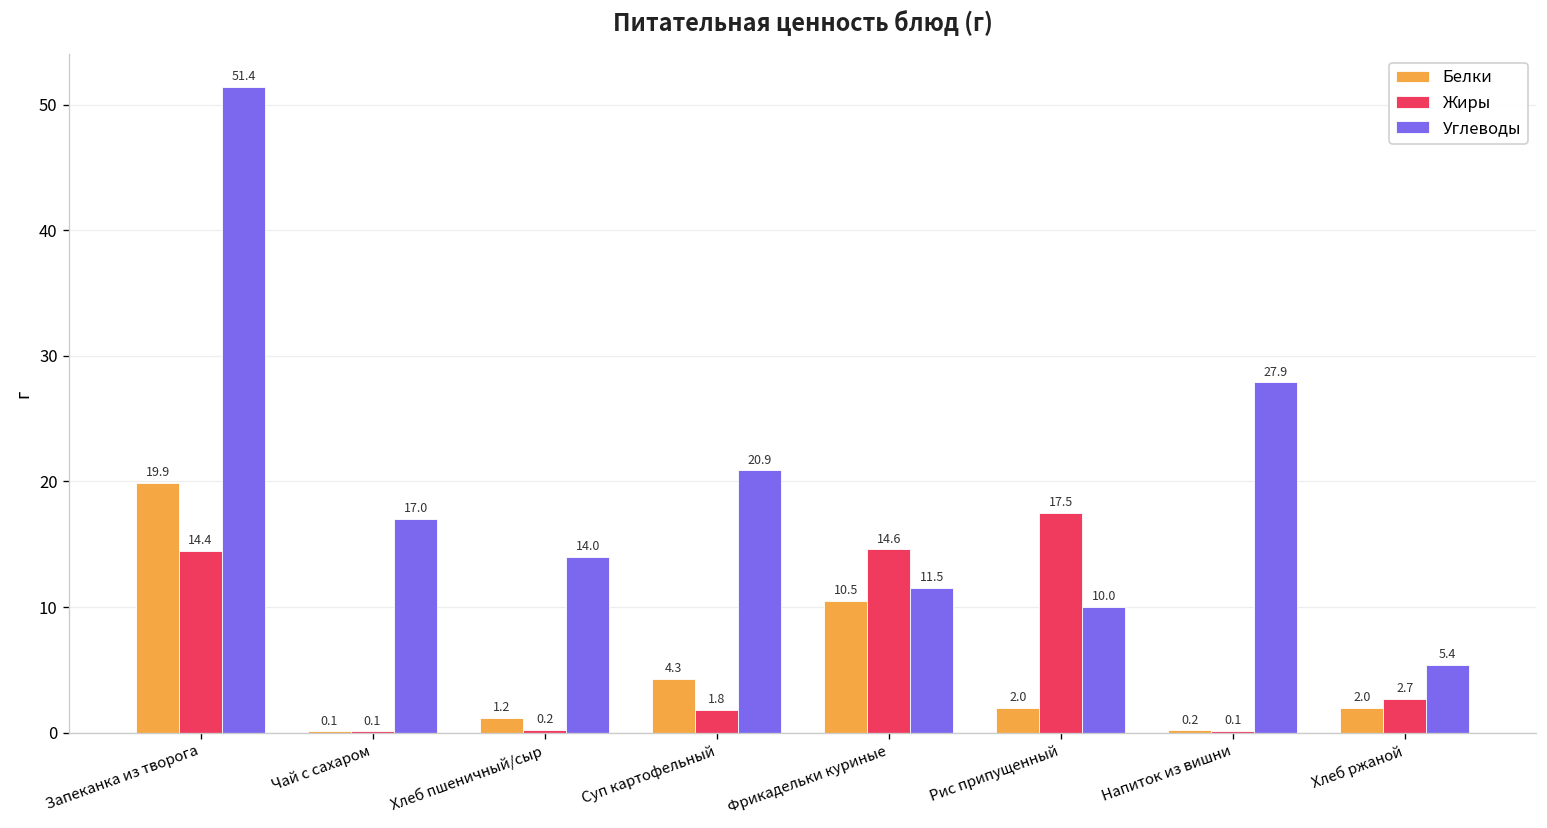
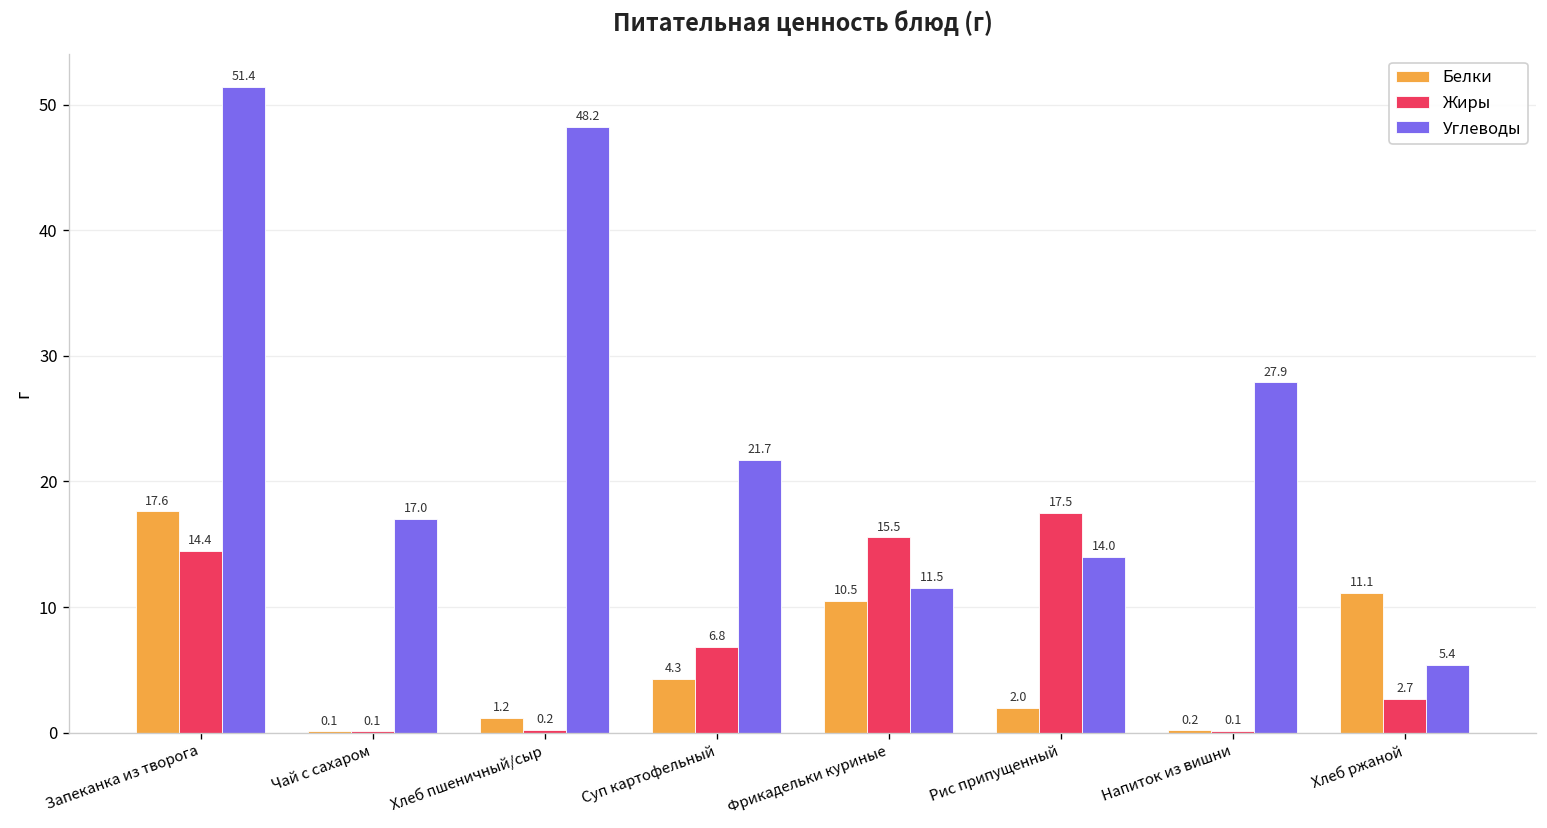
  {
    "Белки": {
-     "Запеканка из творога": 19.9,
+     "Запеканка из творога": 17.6,
      "Чай с сахаром": 0.1,
      "Хлеб пшеничный/сыр": 1.2,
      "Суп картофельный": 4.3,
      "Фрикадельки куриные": 10.5,
      "Рис припущенный": 2.0,
      "Напиток из вишни": 0.2,
-     "Хлеб ржаной": 2.0
+     "Хлеб ржаной": 11.1
    },
    "Жиры": {
      "Запеканка из творога": 14.4,
      "Чай с сахаром": 0.1,
      "Хлеб пшеничный/сыр": 0.2,
-     "Суп картофельный": 1.8,
-     "Фрикадельки куриные": 14.6,
+     "Суп картофельный": 6.8,
+     "Фрикадельки куриные": 15.5,
      "Рис припущенный": 17.5,
      "Напиток из вишни": 0.1,
      "Хлеб ржаной": 2.7
    },
    "Углеводы": {
      "Запеканка из творога": 51.4,
      "Чай с сахаром": 17.0,
-     "Хлеб пшеничный/сыр": 14.0,
-     "Суп картофельный": 20.9,
+     "Хлеб пшеничный/сыр": 48.2,
+     "Суп картофельный": 21.7,
      "Фрикадельки куриные": 11.5,
-     "Рис припущенный": 10.0,
+     "Рис припущенный": 14.0,
      "Напиток из вишни": 27.9,
      "Хлеб ржаной": 5.4
    }
  }
